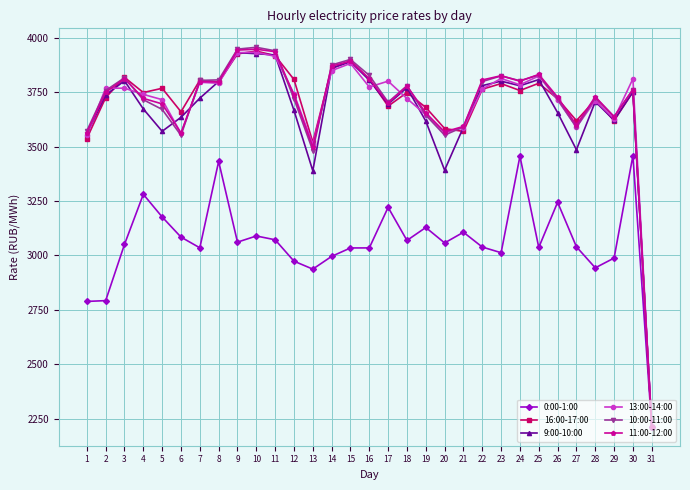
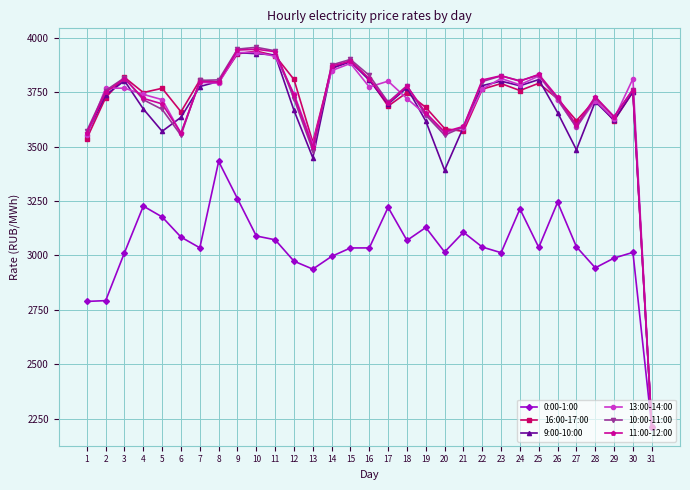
  {
    "0:00-1:00": {
      "1": 2790,
      "2": 2790,
-     "3": 3050,
-     "4": 3280,
+     "3": 3010,
+     "4": 3230,
      "5": 3180,
      "6": 3080,
      "7": 3030,
      "8": 3430,
-     "9": 3060,
+     "9": 3260,
      "10": 3090,
      "11": 3070,
      "12": 2970,
      "13": 2940,
      "14": 3000,
      "15": 3030,
      "16": 3030,
      "17": 3220,
      "18": 3070,
      "19": 3130,
-     "20": 3060,
+     "20": 3020,
      "21": 3110,
      "22": 3040,
      "23": 3010,
-     "24": 3460,
+     "24": 3210,
      "25": 3040,
      "26": 3240,
      "27": 3040,
      "28": 2940,
      "29": 2990,
-     "30": 3460
+     "30": 3010
    },
    "9:00-10:00": {
      "4": 3670,
      "5": 3570,
      "6": 3630,
-     "7": 3720,
+     "7": 3780,
      "12": 3670,
-     "13": 3390,
+     "13": 3450,
      "19": 3620,
      "20": 3390,
      "22": 3780,
      "25": 3810,
      "26": 3660,
      "27": 3490
    },
    "13:00-14:00": {
      "3": 3770,
      "5": 3720,
      "16": 3770,
      "17": 3800,
      "18": 3720,
      "23": 3810,
      "30": 3810
    },
    "10:00-11:00": {
      "5": 3670,
      "12": 3720,
      "13": 3480,
      "16": 3830
    }
  }
